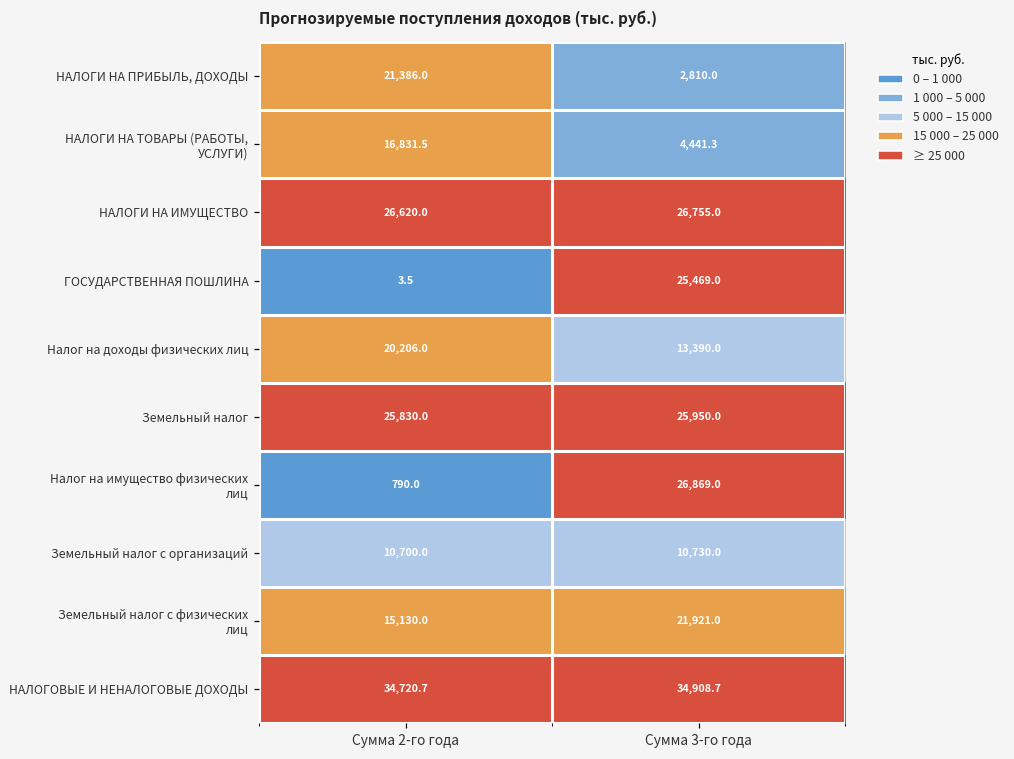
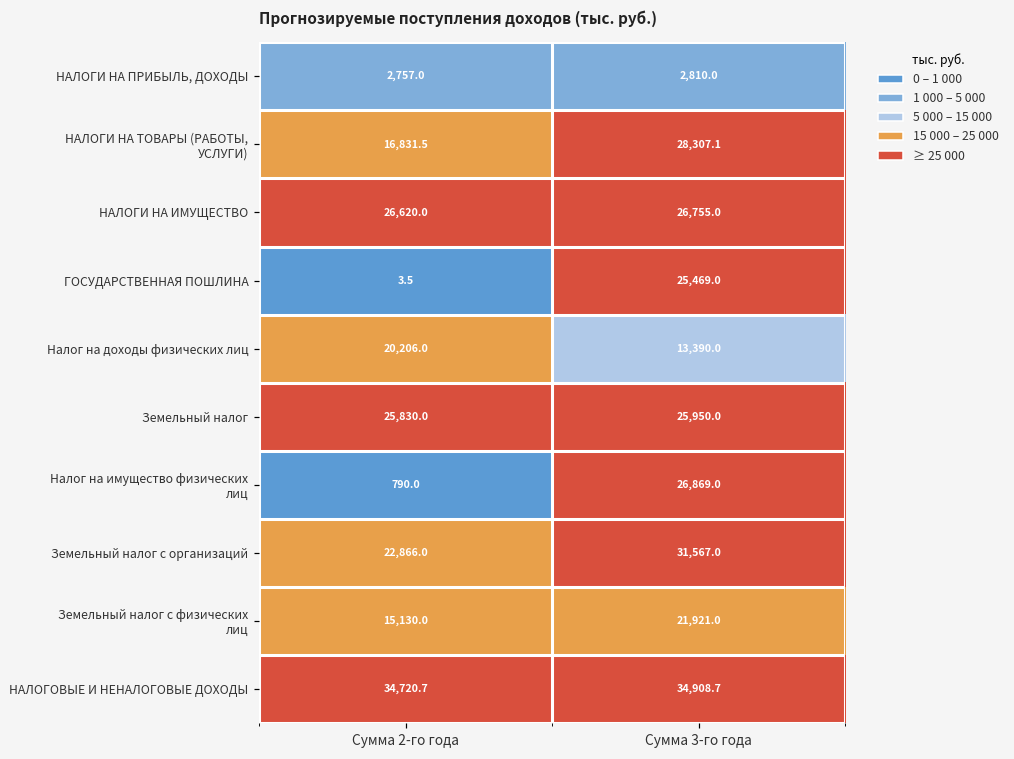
  {
    "НАЛОГИ НА ПРИБЫЛЬ, ДОХОДЫ": {
-     "Сумма 2-го года": "21,386.0",
+     "Сумма 2-го года": "2,757.0",
      "Сумма 3-го года": "2,810.0"
    },
    "НАЛОГИ НА ТОВАРЫ (РАБОТЫ, УСЛУГИ)": {
      "Сумма 2-го года": "16,831.5",
-     "Сумма 3-го года": "4,441.3"
+     "Сумма 3-го года": "28,307.1"
    },
    "НАЛОГИ НА ИМУЩЕСТВО": {
      "Сумма 2-го года": "26,620.0",
      "Сумма 3-го года": "26,755.0"
    },
    "ГОСУДАРСТВЕННАЯ ПОШЛИНА": {
      "Сумма 2-го года": "3.5",
      "Сумма 3-го года": "25,469.0"
    },
    "Налог на доходы физических лиц": {
      "Сумма 2-го года": "20,206.0",
      "Сумма 3-го года": "13,390.0"
    },
    "Земельный налог": {
      "Сумма 2-го года": "25,830.0",
      "Сумма 3-го года": "25,950.0"
    },
    "Налог на имущество физических лиц": {
      "Сумма 2-го года": "790.0",
      "Сумма 3-го года": "26,869.0"
    },
    "Земельный налог с организаций": {
-     "Сумма 2-го года": "10,700.0",
-     "Сумма 3-го года": "10,730.0"
+     "Сумма 2-го года": "22,866.0",
+     "Сумма 3-го года": "31,567.0"
    },
    "Земельный налог с физических лиц": {
      "Сумма 2-го года": "15,130.0",
      "Сумма 3-го года": "21,921.0"
    },
    "НАЛОГОВЫЕ И НЕНАЛОГОВЫЕ ДОХОДЫ": {
      "Сумма 2-го года": "34,720.7",
      "Сумма 3-го года": "34,908.7"
    }
  }
